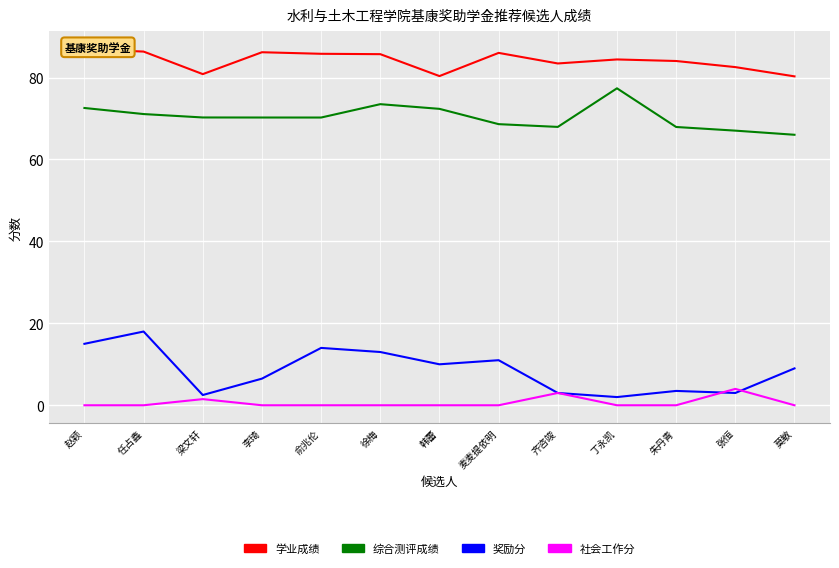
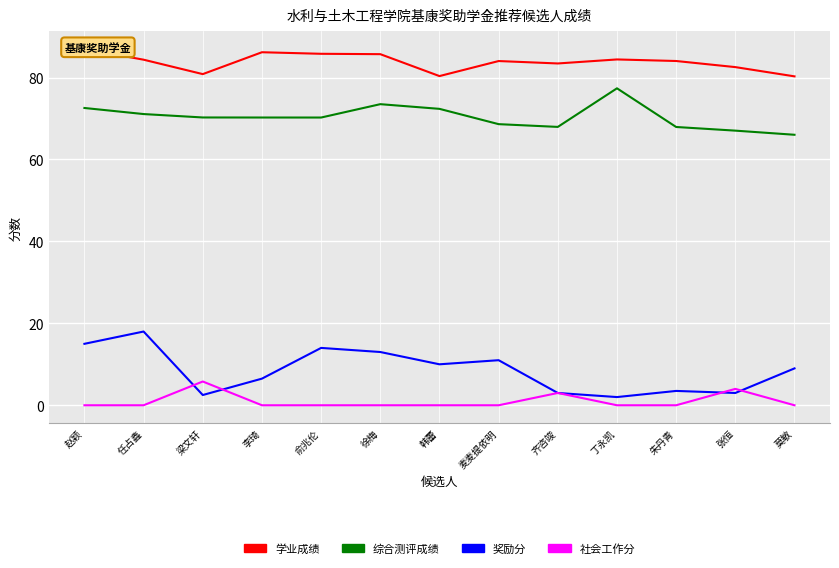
  {
    "学业成绩": {
-     "任占鑫": 86,
+     "任占鑫": 84,
      "梁文轩": 81,
      "李琦": 86,
      "俞兆伦": 86,
      "徐梅": 86,
      "韩蕾": 80,
-     "麦麦提依明": 86,
+     "麦麦提依明": 84,
      "齐咨竣": 83,
      "丁永凯": 84,
      "朱丹青": 84,
      "张恒": 83,
      "莫敏": 80
    },
    "综合测评成绩": {
      "赵颖": 73,
      "任占鑫": 71,
      "梁文轩": 70,
      "李琦": 70,
      "俞兆伦": 70,
      "徐梅": 74,
      "韩蕾": 72,
      "麦麦提依明": 69,
      "齐咨竣": 68,
      "丁永凯": 77,
      "朱丹青": 68,
      "张恒": 67,
      "莫敏": 66
    },
    "奖励分": {
      "赵颖": 15,
      "任占鑫": 18,
      "梁文轩": 3,
      "李琦": 7,
      "俞兆伦": 14,
      "徐梅": 13,
      "韩蕾": 10,
      "麦麦提依明": 11,
      "丁永凯": 2,
      "朱丹青": 4,
      "张恒": 3,
      "莫敏": 9
    },
    "社会工作分": {
      "赵颖": 0,
      "任占鑫": 0,
-     "梁文轩": 2,
+     "梁文轩": 6,
      "李琦": 0,
      "俞兆伦": 0,
      "徐梅": 0,
      "韩蕾": 0,
      "麦麦提依明": 0,
      "丁永凯": 0,
      "朱丹青": 0,
      "张恒": 4,
      "莫敏": 0
    }
  }
